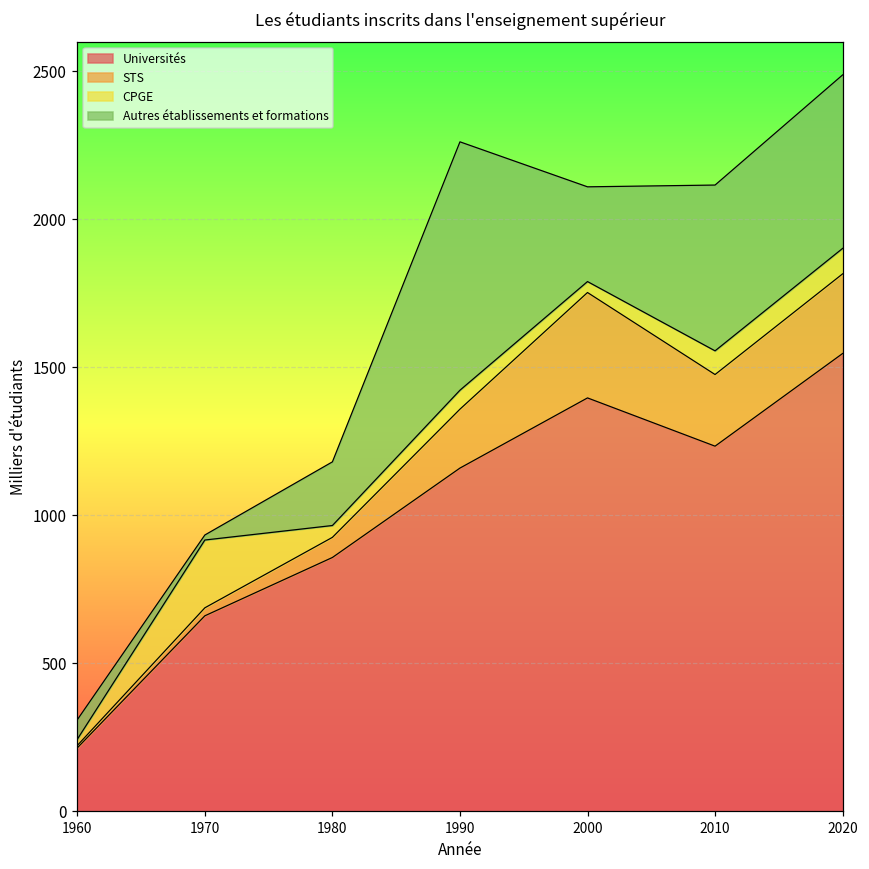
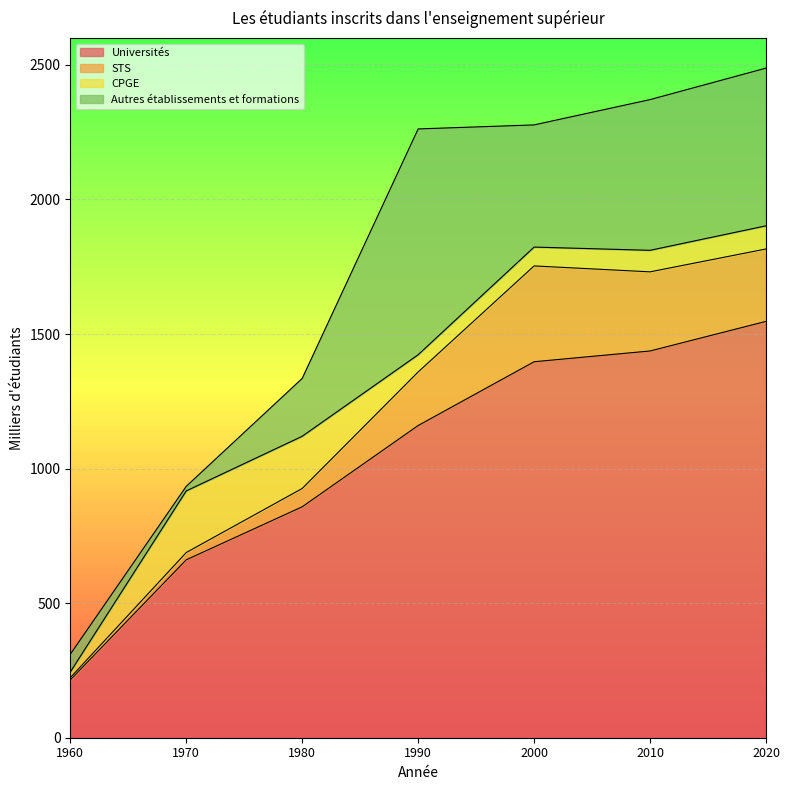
  {
    "Universités": {
      "1970": 660,
      "1980": 860,
      "1990": 1160,
      "2000": 1400,
-     "2010": 1230,
+     "2010": 1440,
      "2020": 1550
    },
    "STS": {
      "1970": 30,
      "1980": 70,
      "1990": 200,
      "2000": 360,
-     "2010": 240,
+     "2010": 290,
      "2020": 270
    },
    "CPGE": {
      "1960": 20,
      "1970": 230,
-     "1980": 40,
+     "1980": 190,
      "1990": 60,
-     "2000": 40,
+     "2000": 70,
      "2010": 80,
      "2020": 90
    },
    "Autres établissements et formations": {
      "1960": 70,
      "1970": 20,
      "1980": 220,
      "1990": 840,
-     "2000": 320,
+     "2000": 450,
      "2010": 560,
      "2020": 590
    }
  }
